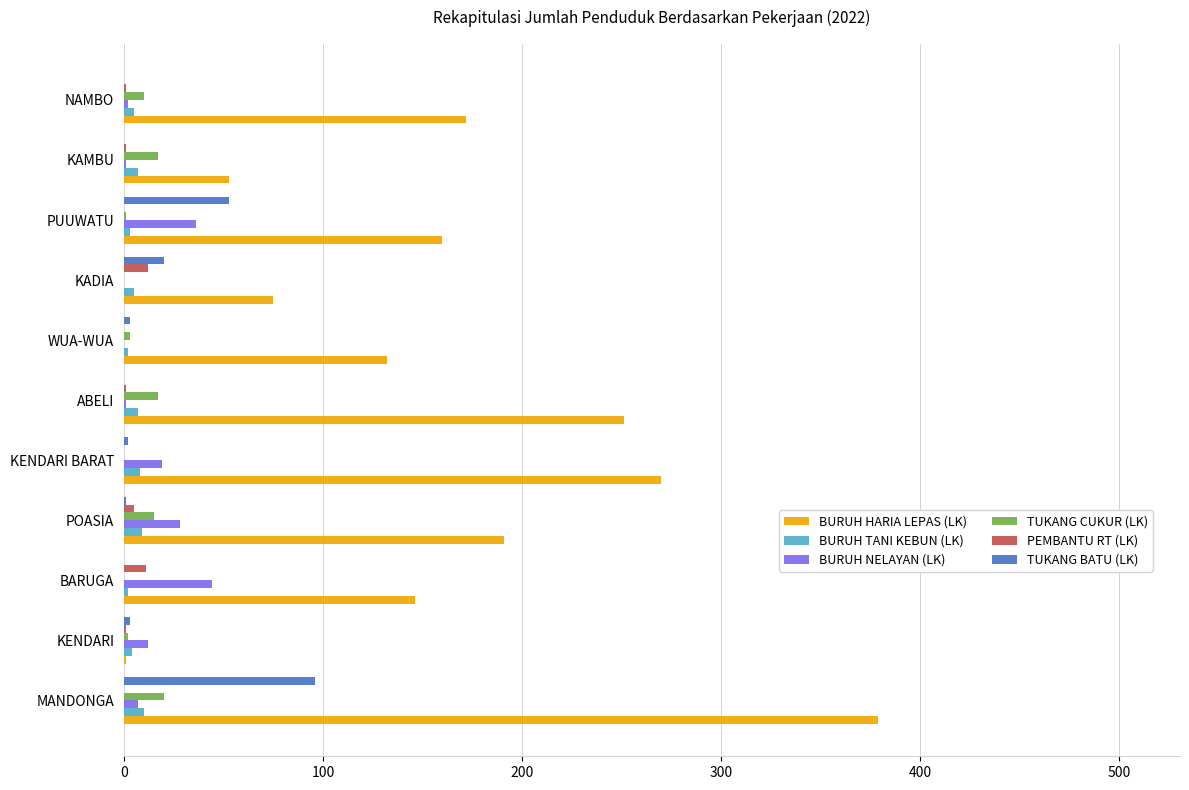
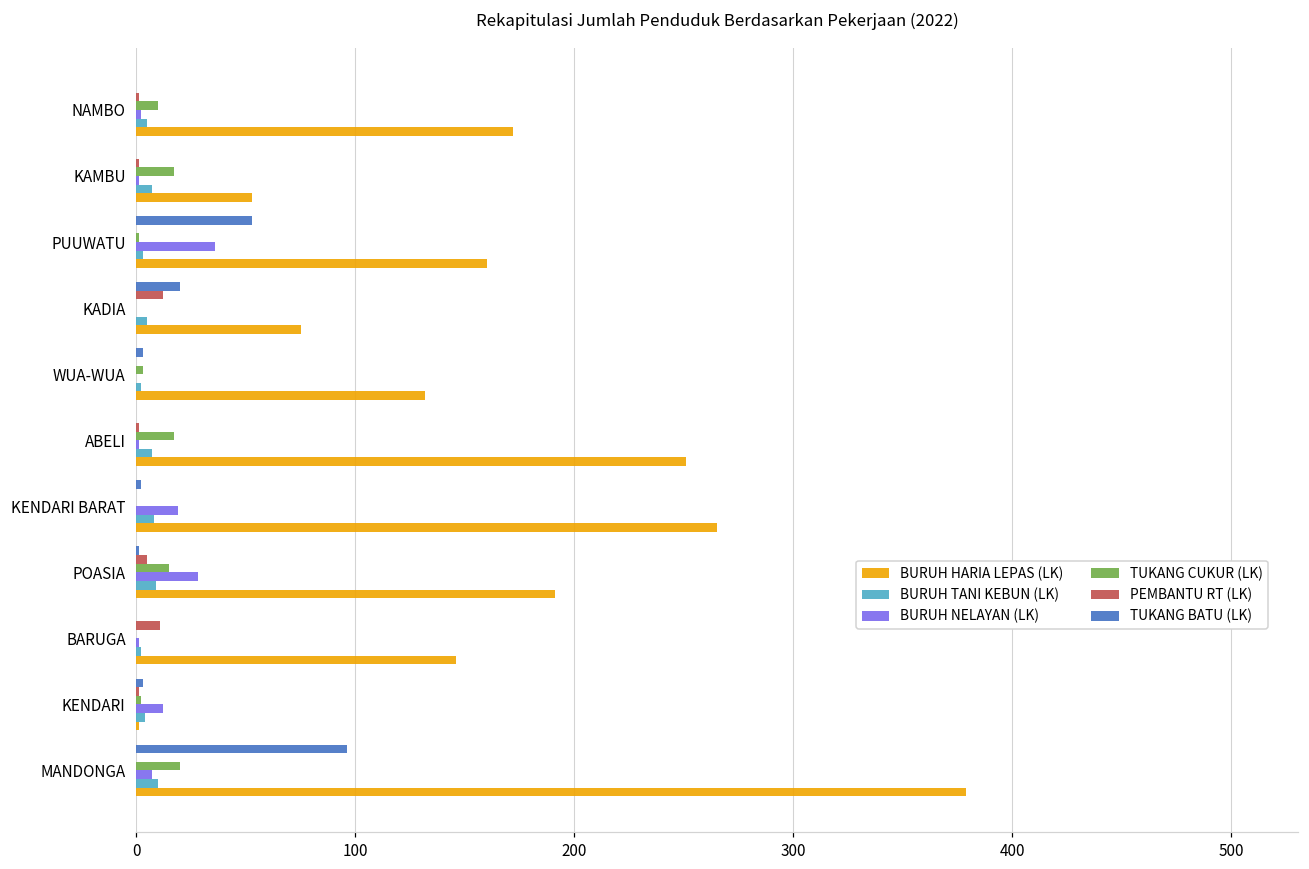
  {
    "BURUH HARIA LEPAS (LK)": {
      "NAMBO": 172,
      "KAMBU": 53,
      "PUUWATU": 160,
      "KADIA": 75,
      "WUA-WUA": 132,
      "ABELI": 251,
-     "KENDARI BARAT": 270,
+     "KENDARI BARAT": 265,
      "POASIA": 191,
      "BARUGA": 146,
      "MANDONGA": 379
    },
    "BURUH NELAYAN (LK)": {
      "NAMBO": 2,
      "PUUWATU": 36,
      "KADIA": 0,
      "WUA-WUA": 0,
      "KENDARI BARAT": 19,
      "POASIA": 28,
-     "BARUGA": 44,
+     "BARUGA": 1,
      "KENDARI": 12,
      "MANDONGA": 7
    },
    "TUKANG CUKUR (LK)": {
      "NAMBO": 10,
      "KAMBU": 17,
      "KADIA": 0,
      "WUA-WUA": 3,
      "ABELI": 17,
      "KENDARI BARAT": 0,
      "POASIA": 15,
      "BARUGA": 0,
      "KENDARI": 2,
      "MANDONGA": 20
    },
    "PEMBANTU RT (LK)": {
      "PUUWATU": 0,
      "KADIA": 12,
      "WUA-WUA": 0,
      "KENDARI BARAT": 0,
      "POASIA": 5,
      "BARUGA": 11,
      "MANDONGA": 0
    }
  }
